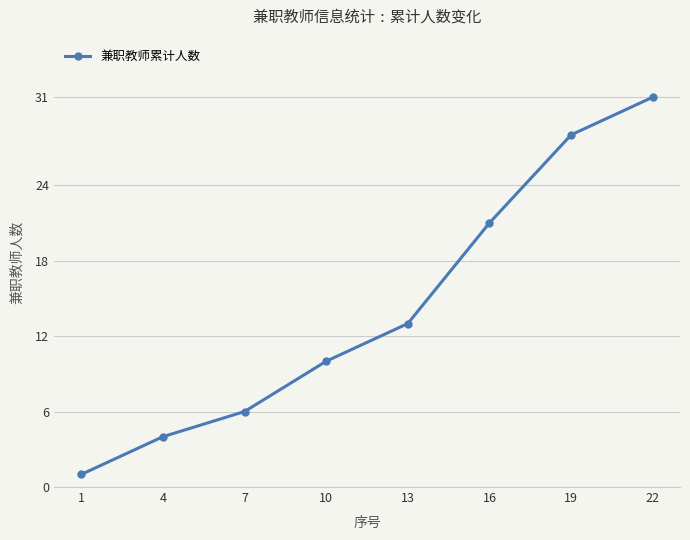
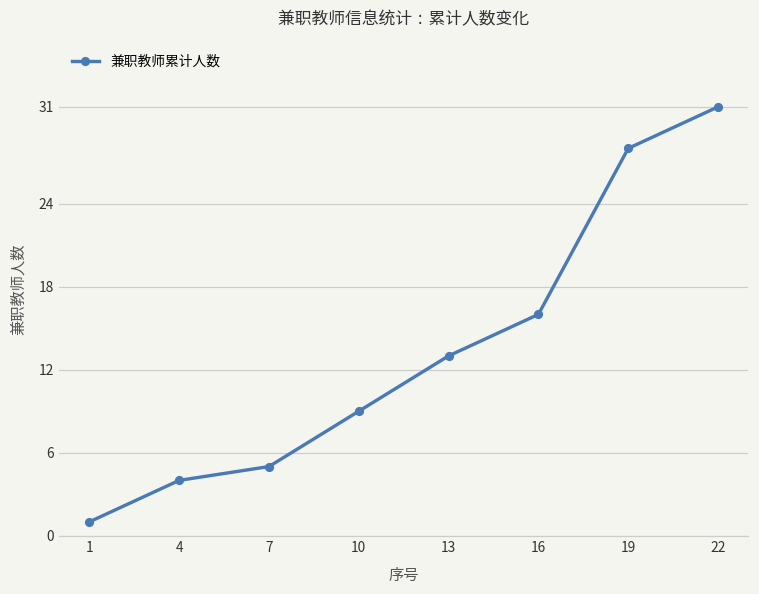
  {
    "1": 1,
    "4": 4,
-   "7": 6,
-   "10": 10,
+   "7": 5,
+   "10": 9,
    "13": 13,
-   "16": 21,
+   "16": 16,
    "19": 28,
    "22": 31
  }
